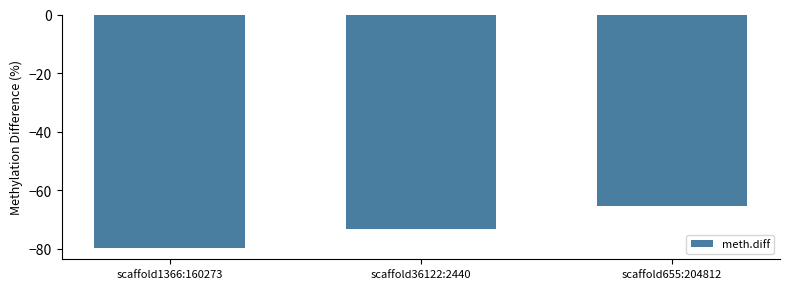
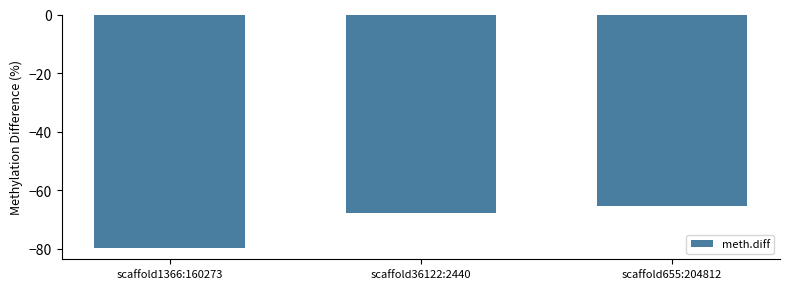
  {
    "scaffold1366:160273": -80,
-   "scaffold36122:2440": -73,
+   "scaffold36122:2440": -68,
    "scaffold655:204812": -65
  }
